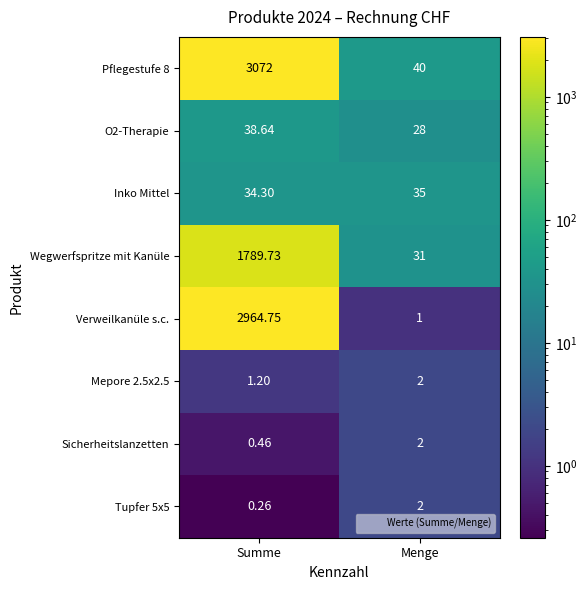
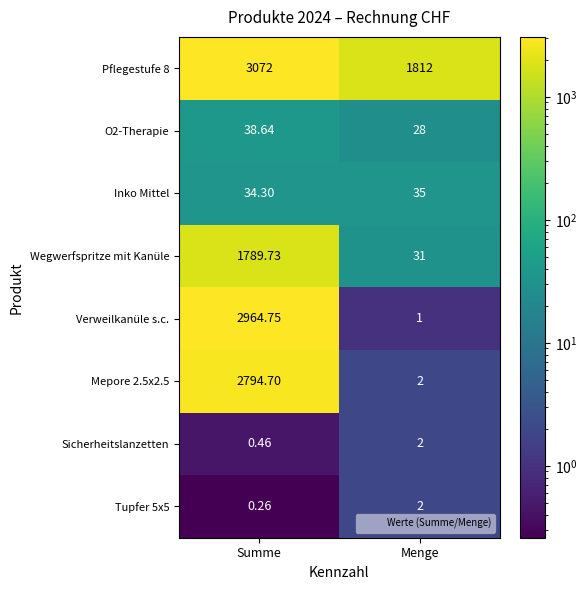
  {
    "Pflegestufe 8": {
      "Summe": 3072,
-     "Menge": 40
+     "Menge": 1812
    },
    "O2-Therapie": {
      "Summe": 38.64,
      "Menge": 28
    },
    "Inko Mittel": {
      "Summe": 34.30,
      "Menge": 35
    },
    "Wegwerfspritze mit Kanüle": {
      "Summe": 1789.73,
      "Menge": 31
    },
    "Verweilkanüle s.c.": {
      "Summe": 2964.75,
      "Menge": 1
    },
    "Mepore 2.5x2.5": {
-     "Summe": 1.20,
+     "Summe": 2794.70,
      "Menge": 2
    },
    "Sicherheitslanzetten": {
      "Summe": 0.46,
      "Menge": 2
    },
    "Tupfer 5x5": {
      "Summe": 0.26,
      "Menge": 2
    }
  }
